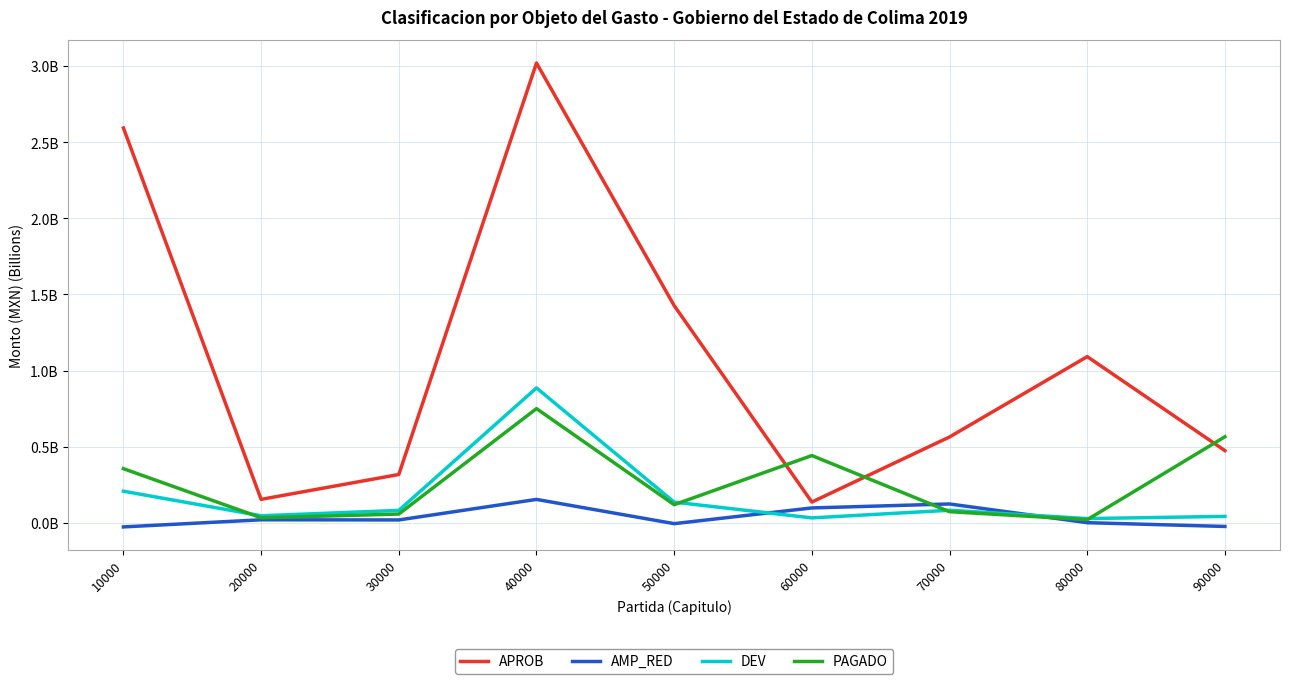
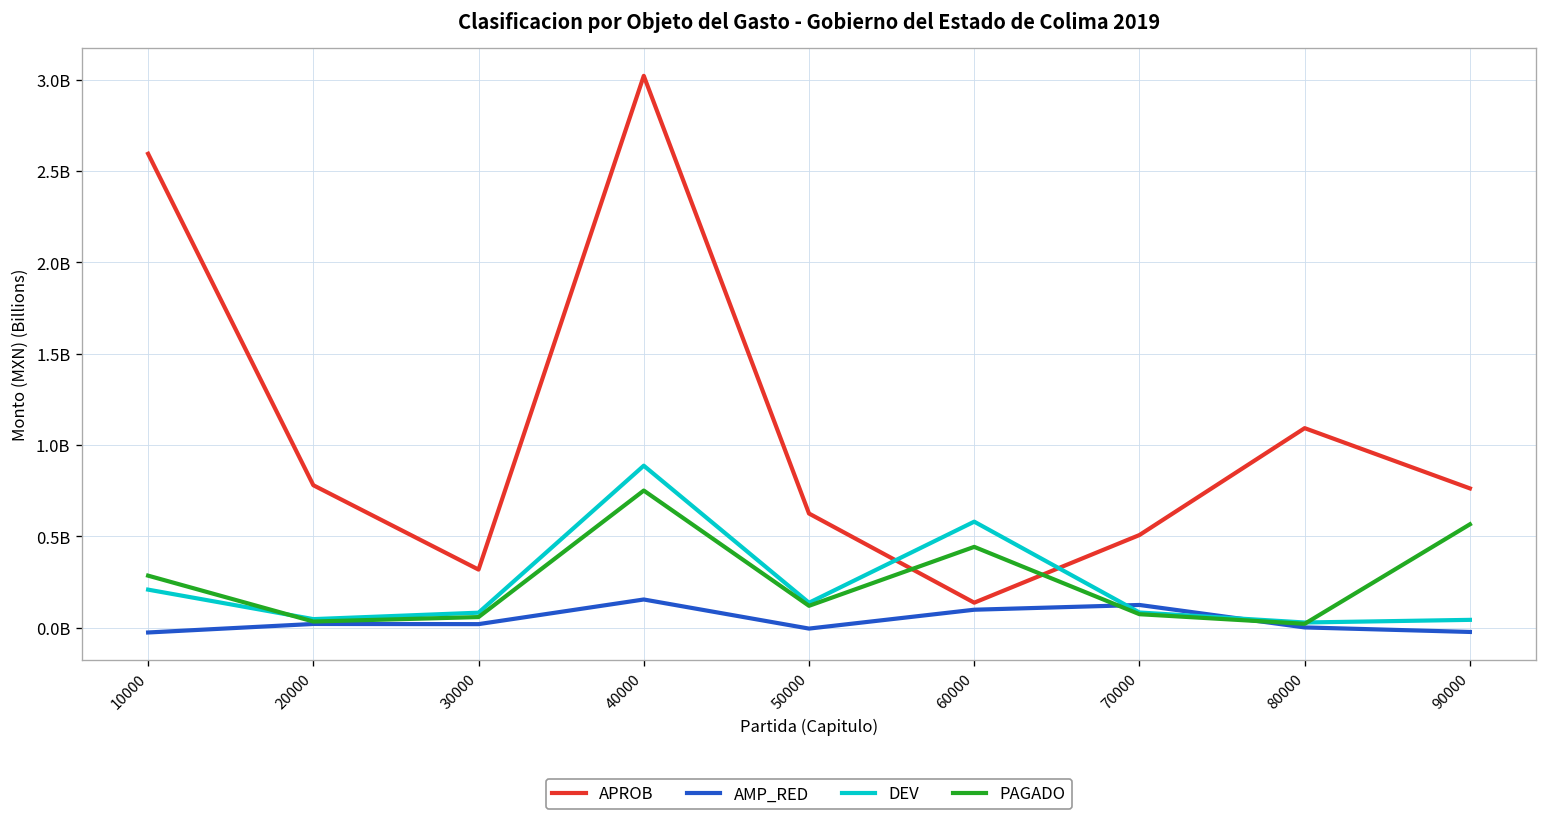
  {
    "APROB": {
      "10000": 2590000000,
-     "20000": 150000000,
+     "20000": 780000000,
      "30000": 320000000,
      "40000": 3020000000,
-     "50000": 1430000000,
+     "50000": 620000000,
      "60000": 140000000,
-     "70000": 560000000,
+     "70000": 510000000,
      "80000": 1090000000,
-     "90000": 470000000
+     "90000": 760000000
    },
    "AMP_RED": {
      "10000": -30000000,
      "30000": 20000000,
      "40000": 150000000,
      "50000": -10000000,
      "60000": 100000000,
      "70000": 120000000,
      "80000": 0,
      "90000": -20000000
    },
    "DEV": {
      "10000": 210000000,
      "30000": 80000000,
      "40000": 890000000,
      "50000": 140000000,
-     "60000": 30000000,
+     "60000": 580000000,
      "90000": 40000000
    },
    "PAGADO": {
-     "10000": 360000000,
+     "10000": 280000000,
      "30000": 60000000,
      "40000": 750000000,
      "50000": 120000000,
      "60000": 440000000,
      "90000": 570000000
    }
  }
